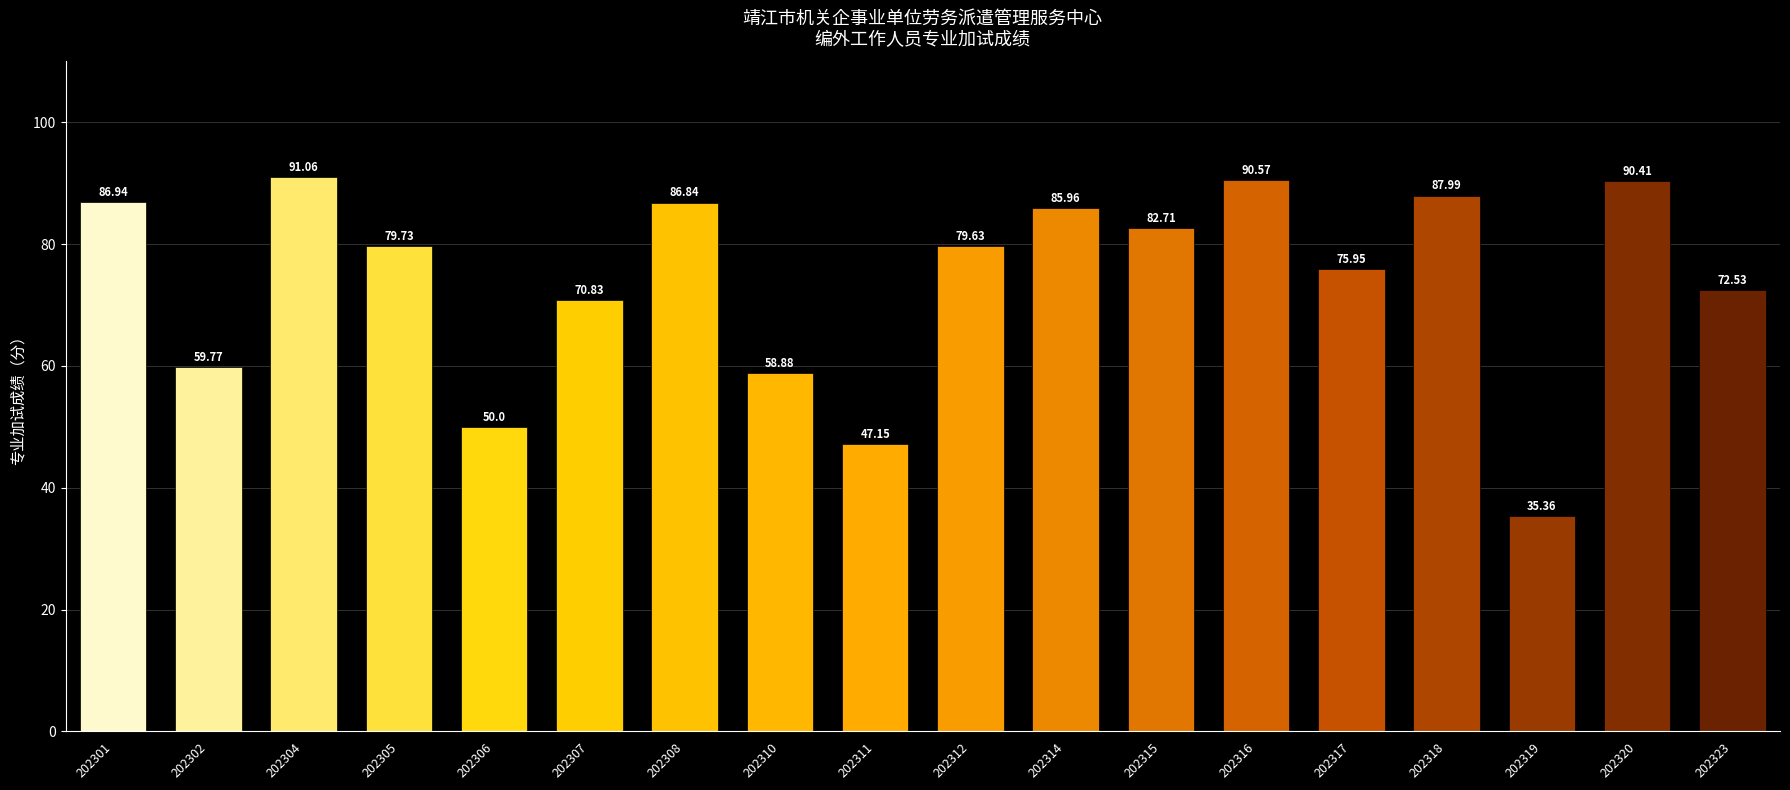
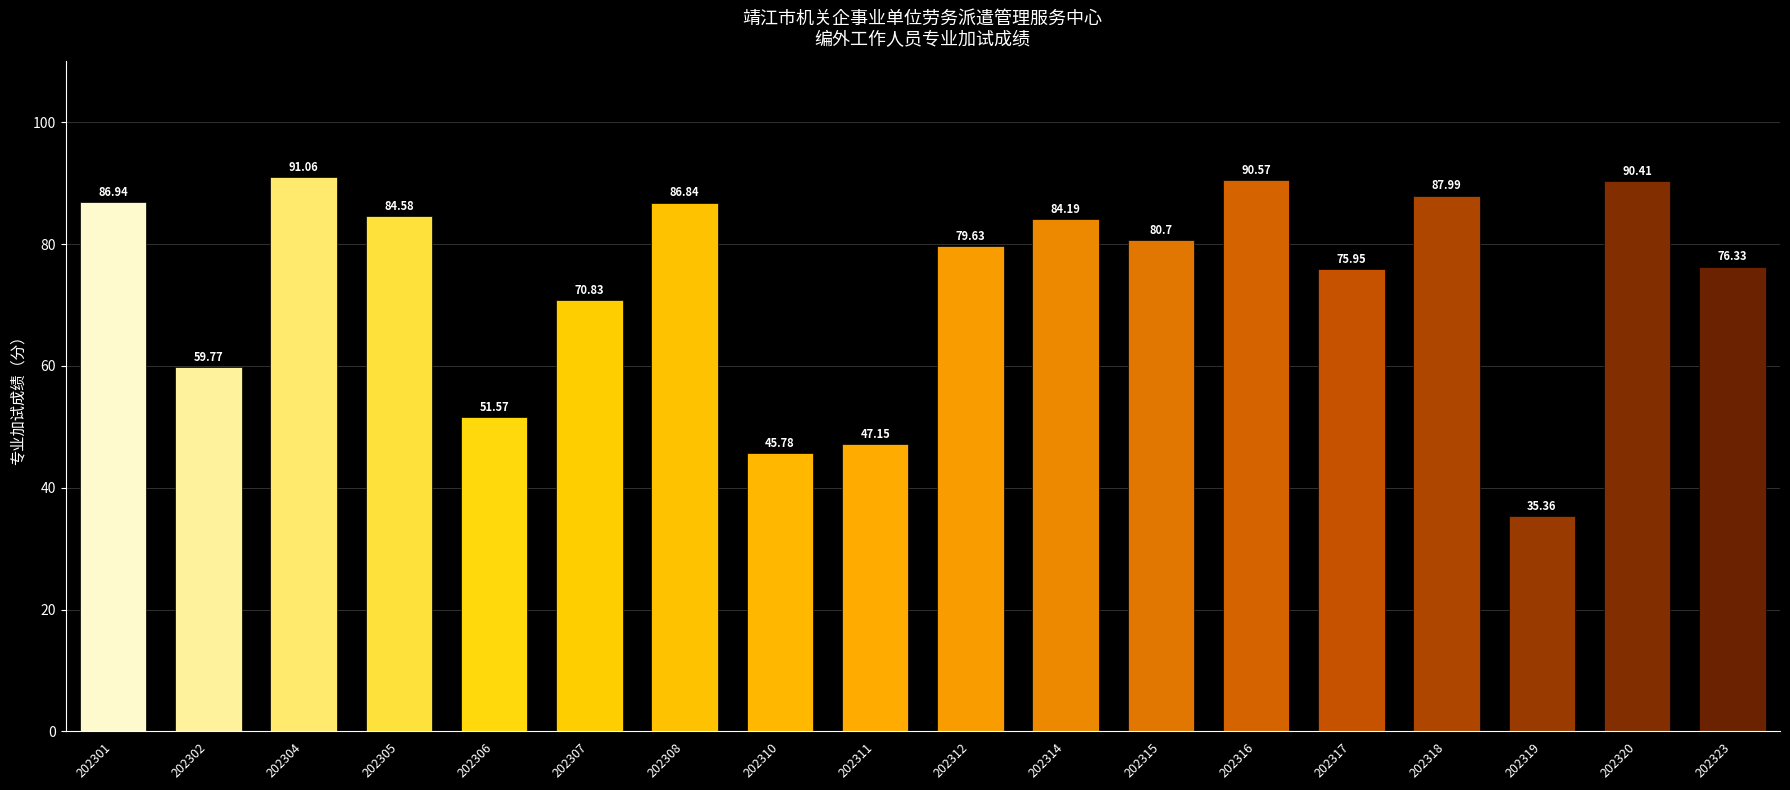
  {
    "202301": 86.94,
    "202302": 59.77,
    "202304": 91.06,
-   "202305": 79.73,
-   "202306": 50.0,
+   "202305": 84.58,
+   "202306": 51.57,
    "202307": 70.83,
    "202308": 86.84,
-   "202310": 58.88,
+   "202310": 45.78,
    "202311": 47.15,
    "202312": 79.63,
-   "202314": 85.96,
-   "202315": 82.71,
+   "202314": 84.19,
+   "202315": 80.7,
    "202316": 90.57,
    "202317": 75.95,
    "202318": 87.99,
    "202319": 35.36,
    "202320": 90.41,
-   "202323": 72.53
+   "202323": 76.33
  }
